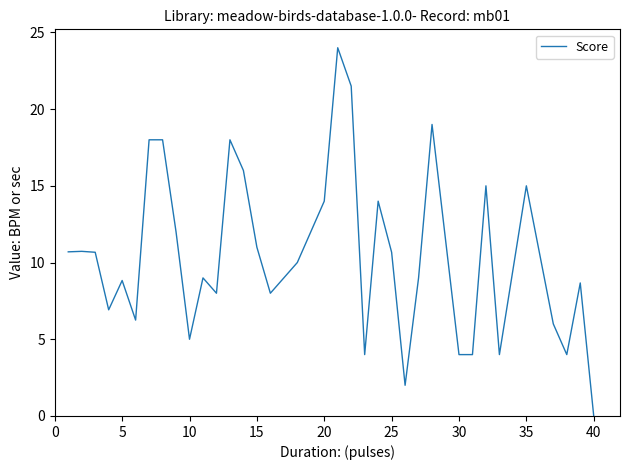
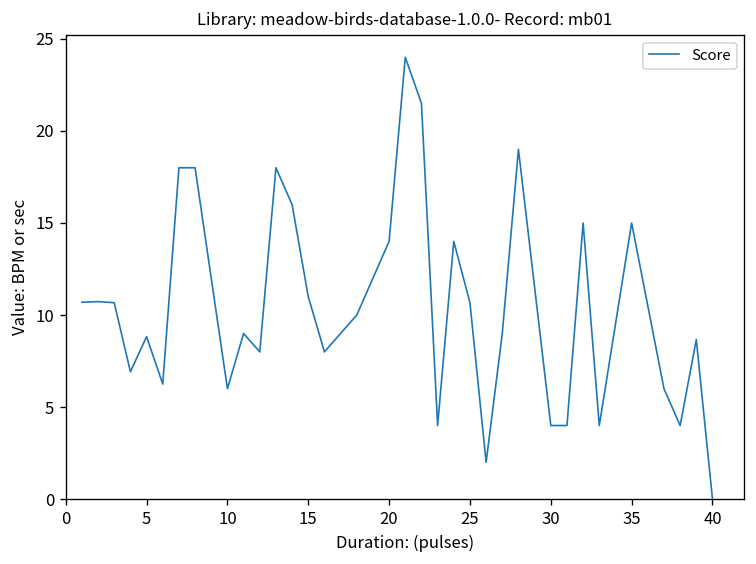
  {
    "5": 8.8,
-   "10": 5,
+   "10": 6,
    "15": 11,
    "20": 14,
    "25": 10.7,
    "30": 4,
    "35": 15,
    "40": 0
  }
